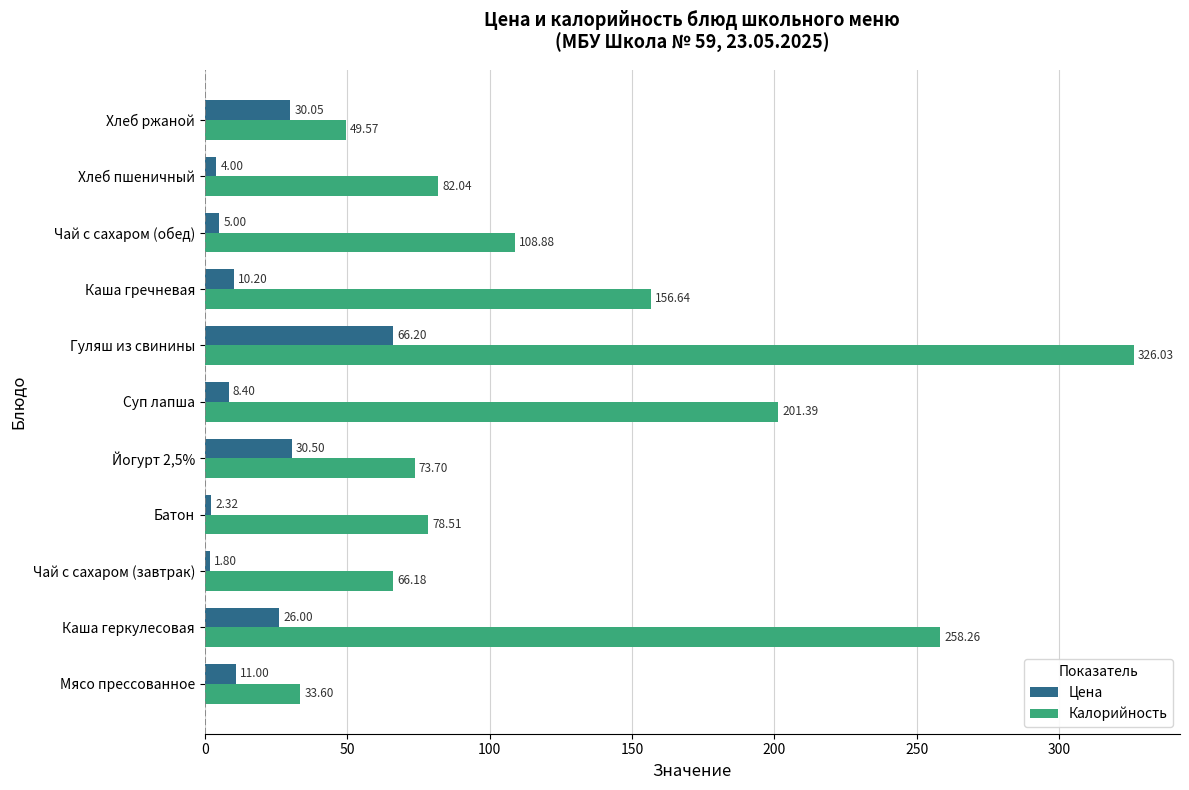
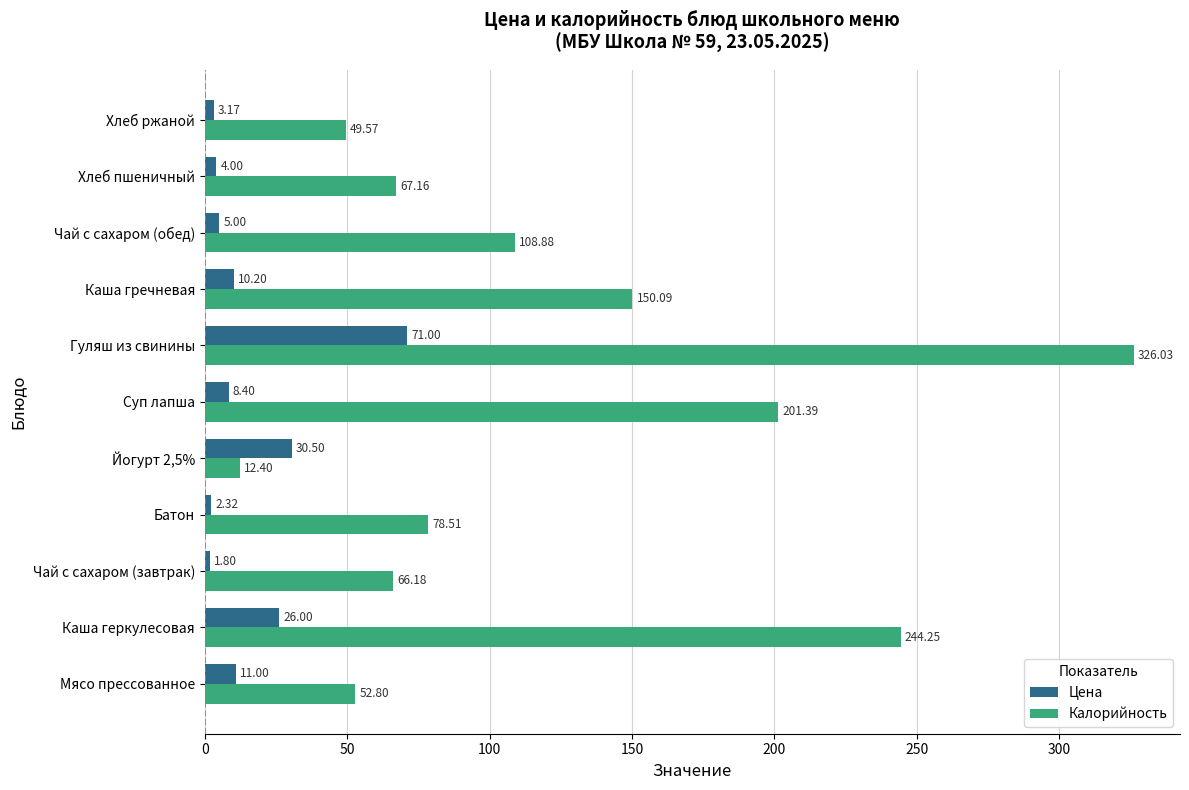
  {
    "Цена": {
-     "Хлеб ржаной": 30.05,
+     "Хлеб ржаной": 3.17,
      "Хлеб пшеничный": 4.00,
      "Чай с сахаром (обед)": 5.00,
      "Каша гречневая": 10.20,
-     "Гуляш из свинины": 66.20,
+     "Гуляш из свинины": 71.00,
      "Суп лапша": 8.40,
      "Йогурт 2,5%": 30.50,
      "Батон": 2.32,
      "Чай с сахаром (завтрак)": 1.80,
      "Каша геркулесовая": 26.00,
      "Мясо прессованное": 11.00
    },
    "Калорийность": {
      "Хлеб ржаной": 49.57,
-     "Хлеб пшеничный": 82.04,
+     "Хлеб пшеничный": 67.16,
      "Чай с сахаром (обед)": 108.88,
-     "Каша гречневая": 156.64,
+     "Каша гречневая": 150.09,
      "Гуляш из свинины": 326.03,
      "Суп лапша": 201.39,
-     "Йогурт 2,5%": 73.70,
+     "Йогурт 2,5%": 12.40,
      "Батон": 78.51,
      "Чай с сахаром (завтрак)": 66.18,
-     "Каша геркулесовая": 258.26,
-     "Мясо прессованное": 33.60
+     "Каша геркулесовая": 244.25,
+     "Мясо прессованное": 52.80
    }
  }
